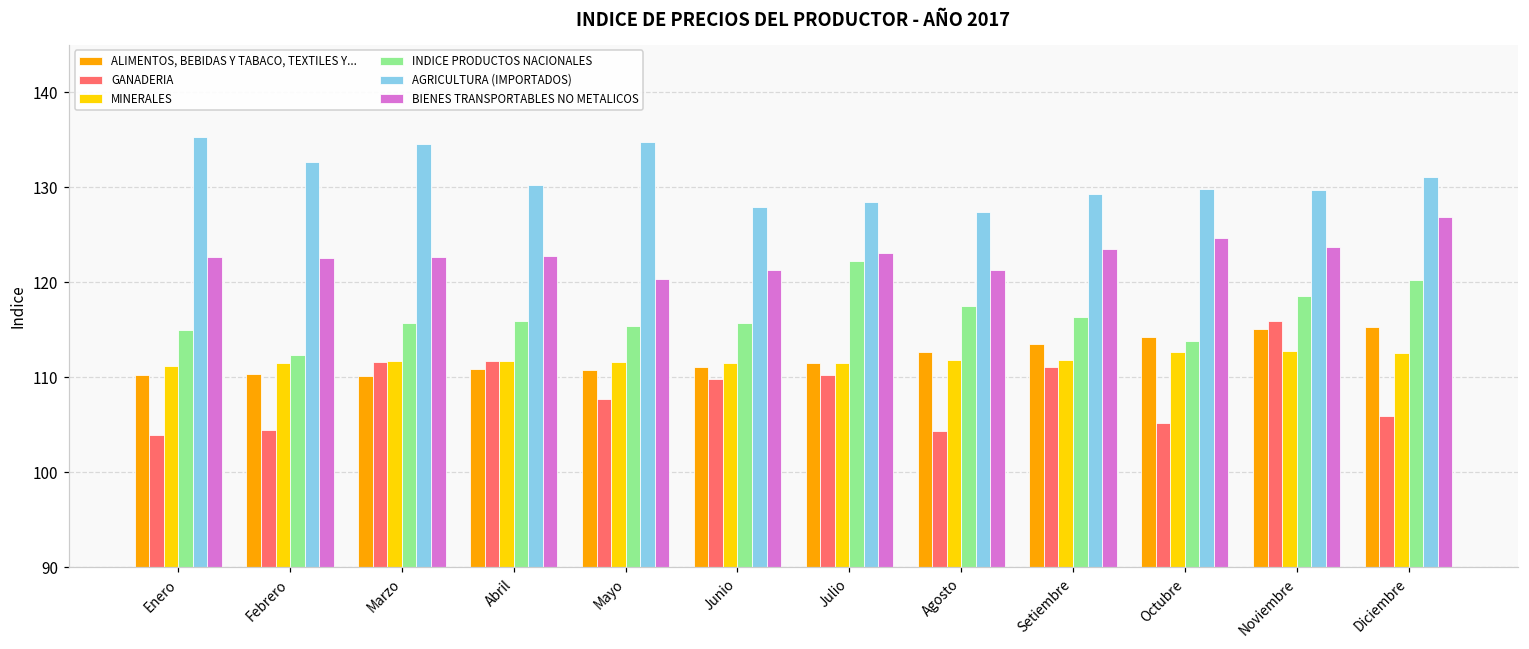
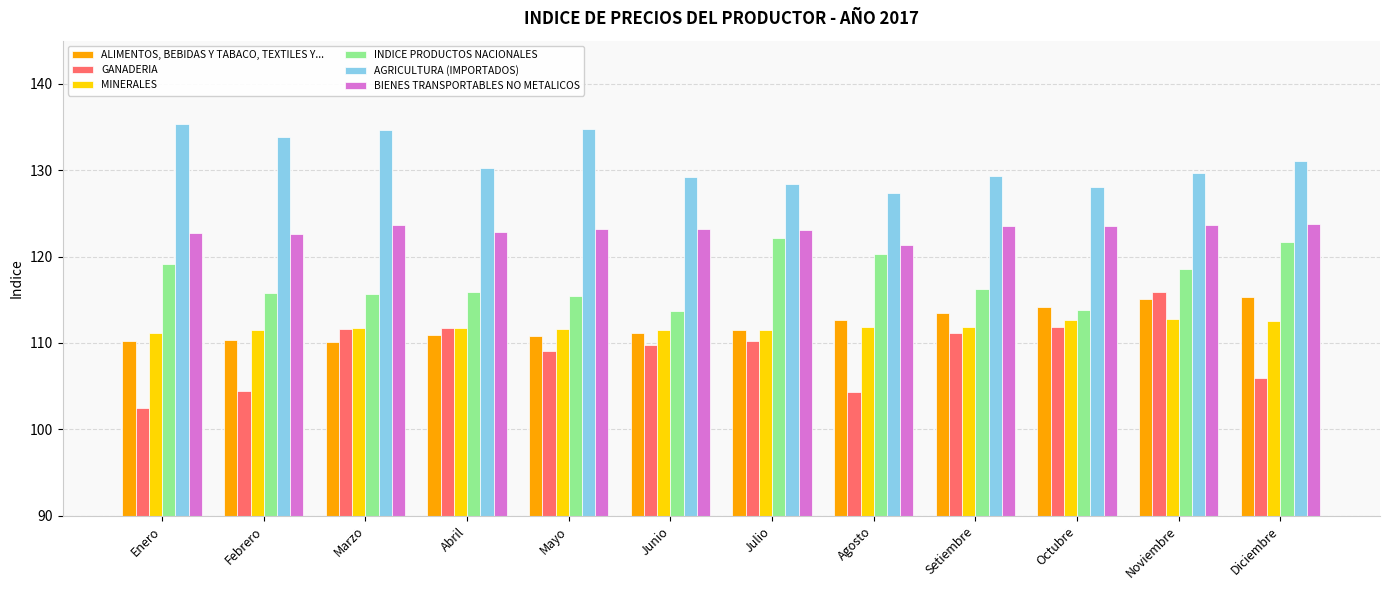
  {
    "GANADERIA": {
-     "Enero": 104,
+     "Enero": 103,
      "Febrero": 104,
      "Marzo": 112,
      "Abril": 112,
-     "Mayo": 108,
+     "Mayo": 109,
      "Junio": 110,
      "Julio": 110,
      "Agosto": 104,
      "Setiembre": 111,
-     "Octubre": 105,
+     "Octubre": 112,
      "Noviembre": 116,
      "Diciembre": 106
    },
    "INDICE PRODUCTOS NACIONALES": {
-     "Enero": 115,
-     "Febrero": 112,
+     "Enero": 119,
+     "Febrero": 116,
      "Marzo": 116,
      "Abril": 116,
      "Mayo": 115,
-     "Junio": 116,
+     "Junio": 114,
      "Julio": 122,
-     "Agosto": 118,
+     "Agosto": 120,
      "Setiembre": 116,
      "Octubre": 114,
      "Noviembre": 119,
-     "Diciembre": 120
+     "Diciembre": 122
    },
    "AGRICULTURA (IMPORTADOS)": {
      "Enero": 135,
-     "Febrero": 133,
+     "Febrero": 134,
      "Marzo": 135,
      "Abril": 130,
      "Mayo": 135,
-     "Junio": 128,
+     "Junio": 129,
      "Julio": 128,
      "Agosto": 127,
      "Setiembre": 129,
-     "Octubre": 130,
+     "Octubre": 128,
      "Noviembre": 130,
      "Diciembre": 131
    },
    "BIENES TRANSPORTABLES NO METALICOS": {
      "Enero": 123,
      "Febrero": 123,
-     "Marzo": 123,
+     "Marzo": 124,
      "Abril": 123,
-     "Mayo": 120,
-     "Junio": 121,
+     "Mayo": 123,
+     "Junio": 123,
      "Julio": 123,
      "Agosto": 121,
      "Setiembre": 124,
-     "Octubre": 125,
+     "Octubre": 124,
      "Noviembre": 124,
-     "Diciembre": 127
+     "Diciembre": 124
    }
  }
